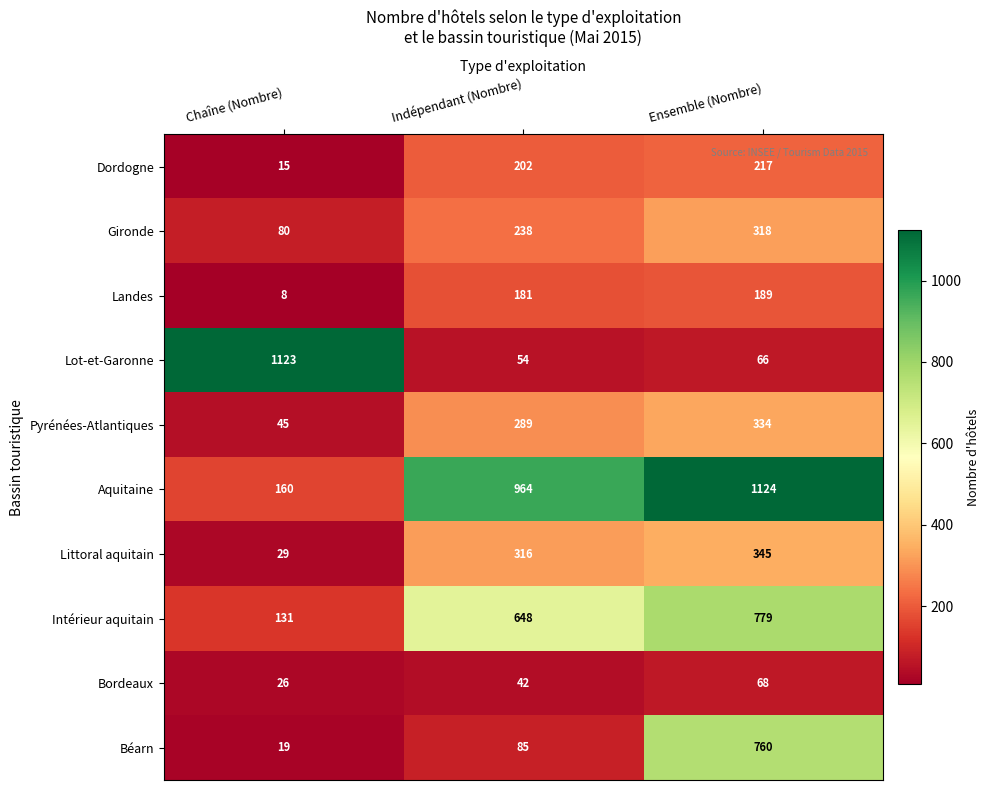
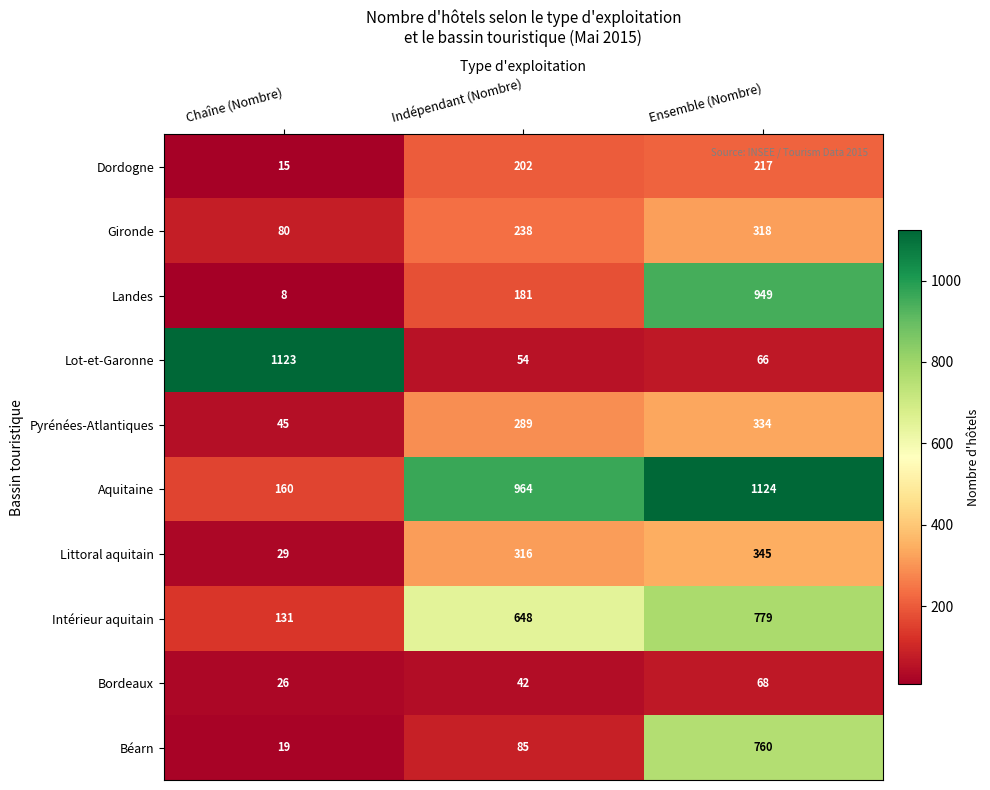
  {
    "Dordogne": {
      "Chaîne (Nombre)": 15,
      "Indépendant (Nombre)": 202
    },
    "Gironde": {
      "Chaîne (Nombre)": 80,
      "Indépendant (Nombre)": 238,
      "Ensemble (Nombre)": 318
    },
    "Landes": {
      "Chaîne (Nombre)": 8,
      "Indépendant (Nombre)": 181,
-     "Ensemble (Nombre)": 189
+     "Ensemble (Nombre)": 949
    },
    "Lot-et-Garonne": {
      "Chaîne (Nombre)": 1123,
      "Indépendant (Nombre)": 54,
      "Ensemble (Nombre)": 66
    },
    "Pyrénées-Atlantiques": {
      "Chaîne (Nombre)": 45,
      "Indépendant (Nombre)": 289,
      "Ensemble (Nombre)": 334
    },
    "Aquitaine": {
      "Chaîne (Nombre)": 160,
      "Indépendant (Nombre)": 964,
      "Ensemble (Nombre)": 1124
    },
    "Littoral aquitain": {
      "Chaîne (Nombre)": 29,
      "Indépendant (Nombre)": 316,
      "Ensemble (Nombre)": 345
    },
    "Intérieur aquitain": {
      "Chaîne (Nombre)": 131,
      "Indépendant (Nombre)": 648,
      "Ensemble (Nombre)": 779
    },
    "Bordeaux": {
      "Chaîne (Nombre)": 26,
      "Indépendant (Nombre)": 42,
      "Ensemble (Nombre)": 68
    },
    "Béarn": {
      "Chaîne (Nombre)": 19,
      "Indépendant (Nombre)": 85,
      "Ensemble (Nombre)": 760
    }
  }
